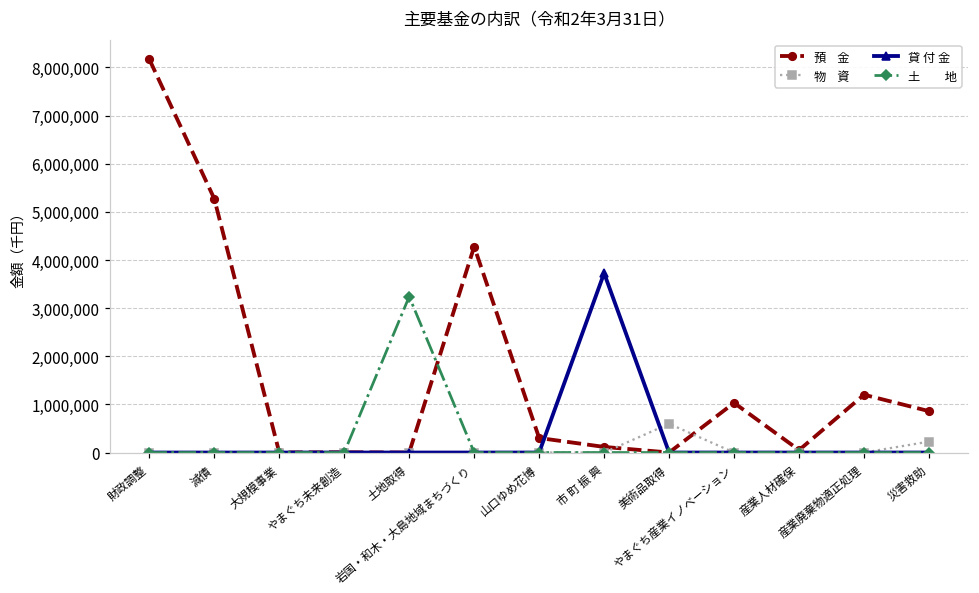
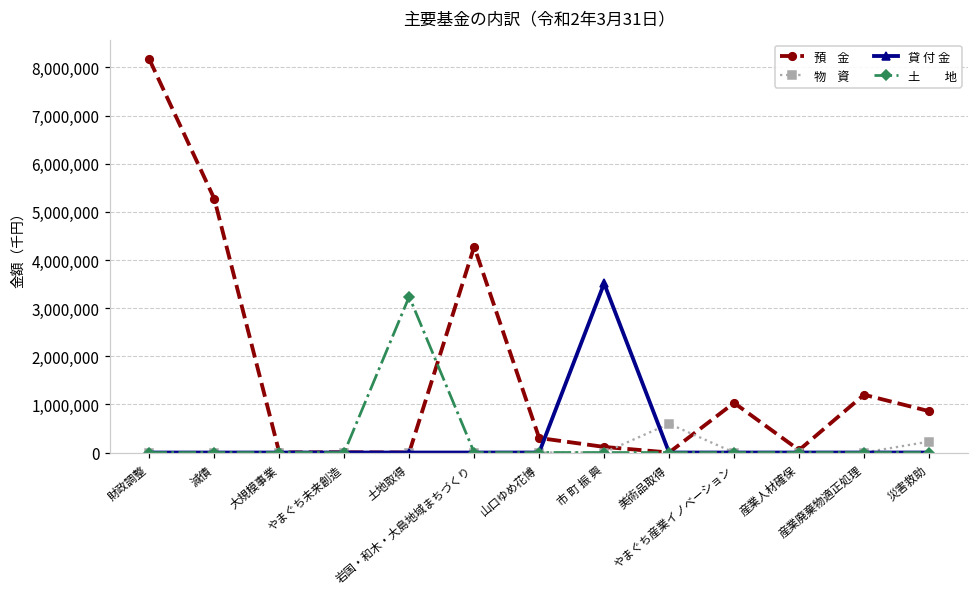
  {
    "預 金": {
      "財政調整": "8,200,000",
      "減債": "5,300,000",
      "岩国・和木・大島地域まちづくり": "4,300,000",
      "山口ゆめ花博": "300,000",
      "市 町 振 興": "100,000",
      "やまぐち産業イノベーション": "1,000,000",
      "産業廃棄物適正処理": "1,200,000",
      "災害救助": "900,000"
    },
    "物 資": {
      "美術品取得": "600,000",
      "災害救助": "200,000"
    },
    "貸 付 金": {
-     "市 町 振 興": "3,700,000"
+     "市 町 振 興": "3,500,000"
    },
    "土 地": {
      "土地取得": "3,200,000"
    }
  }
